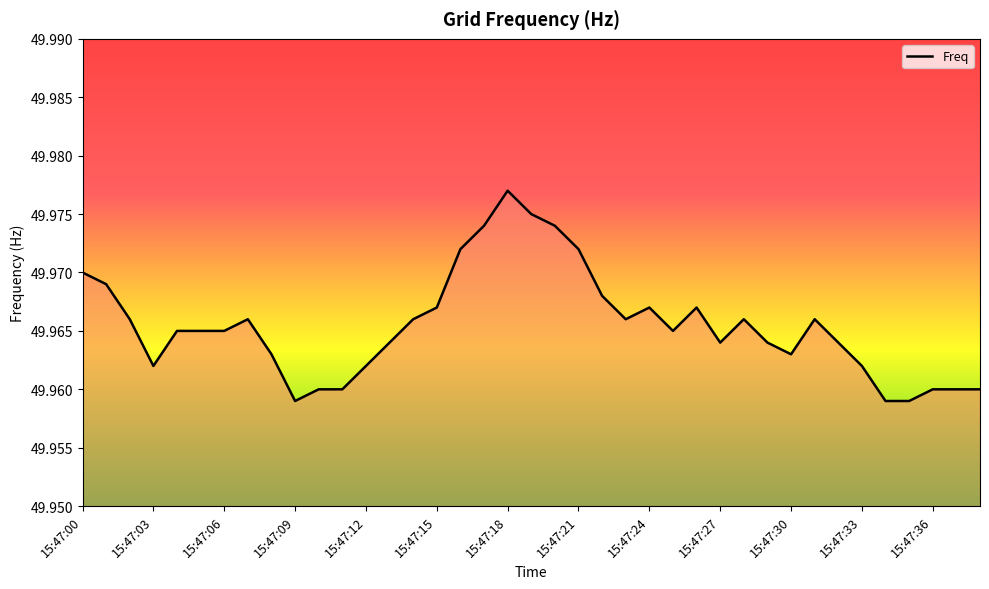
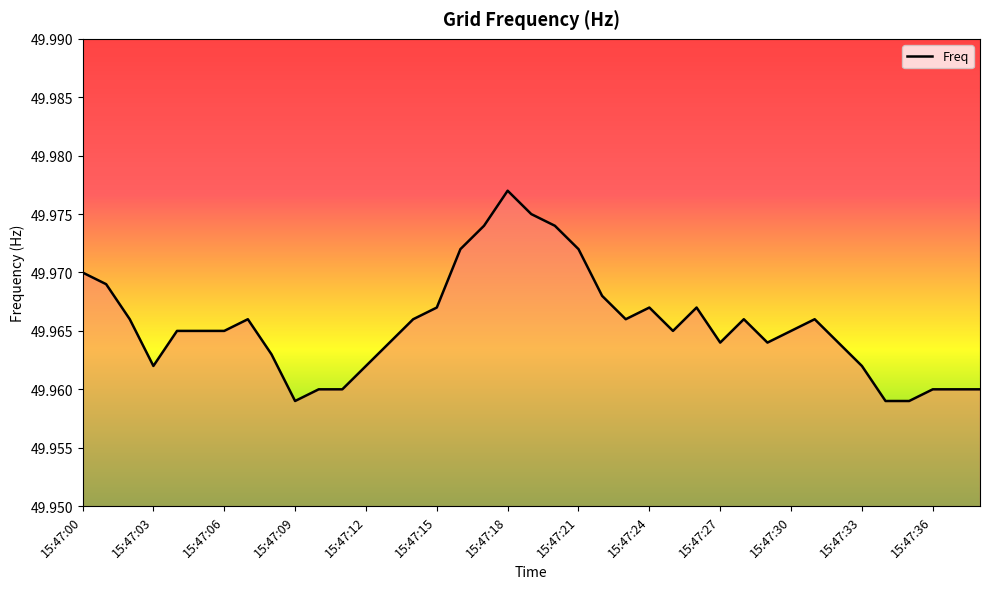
  {
    "15:47:00": 49.970,
    "15:47:03": 49.962,
    "15:47:06": 49.965,
    "15:47:09": 49.959,
    "15:47:12": 49.962,
    "15:47:15": 49.967,
    "15:47:18": 49.977,
    "15:47:21": 49.972,
    "15:47:24": 49.967,
    "15:47:27": 49.964,
-   "15:47:30": 49.963,
+   "15:47:30": 49.965,
    "15:47:33": 49.962,
    "15:47:36": 49.960
  }
